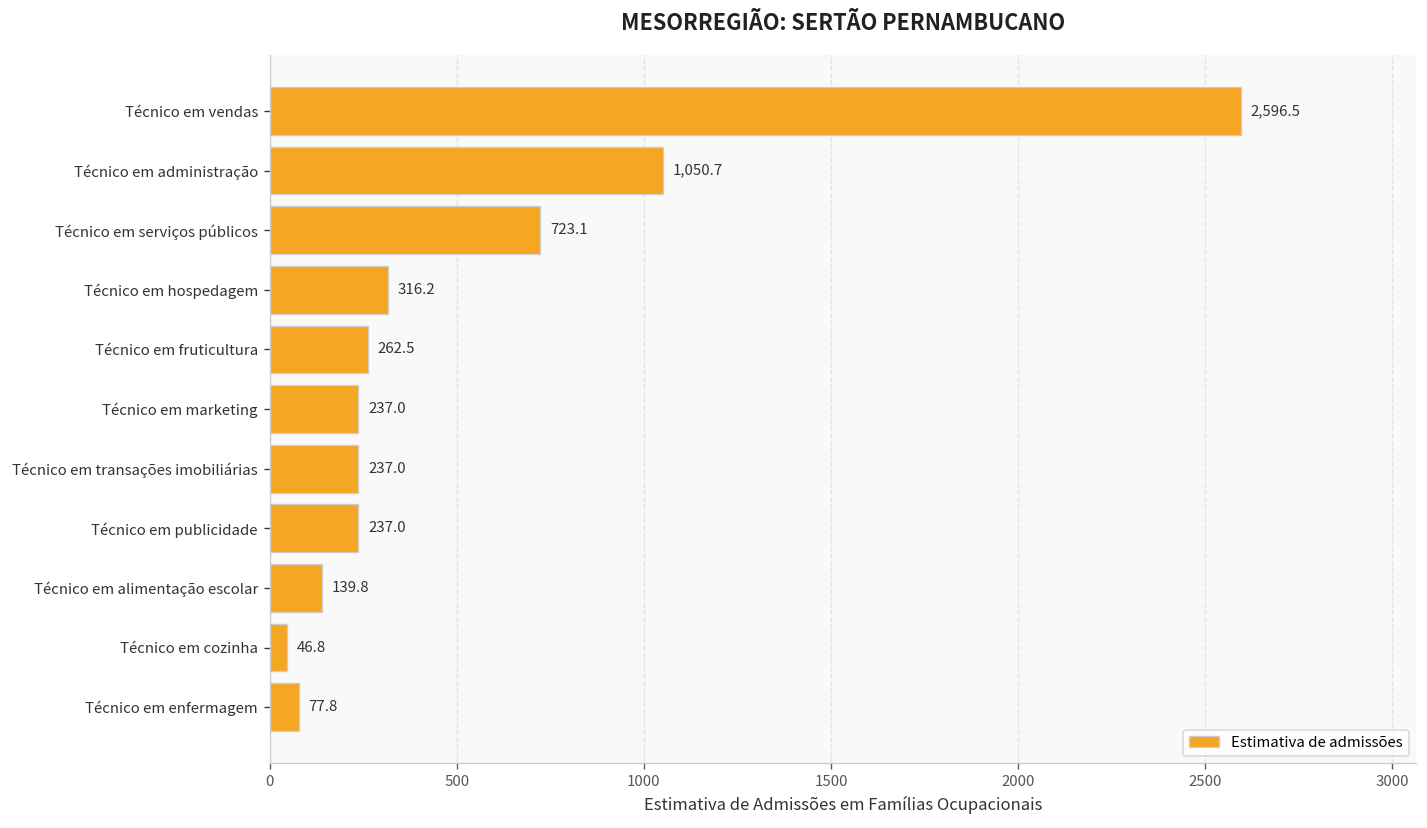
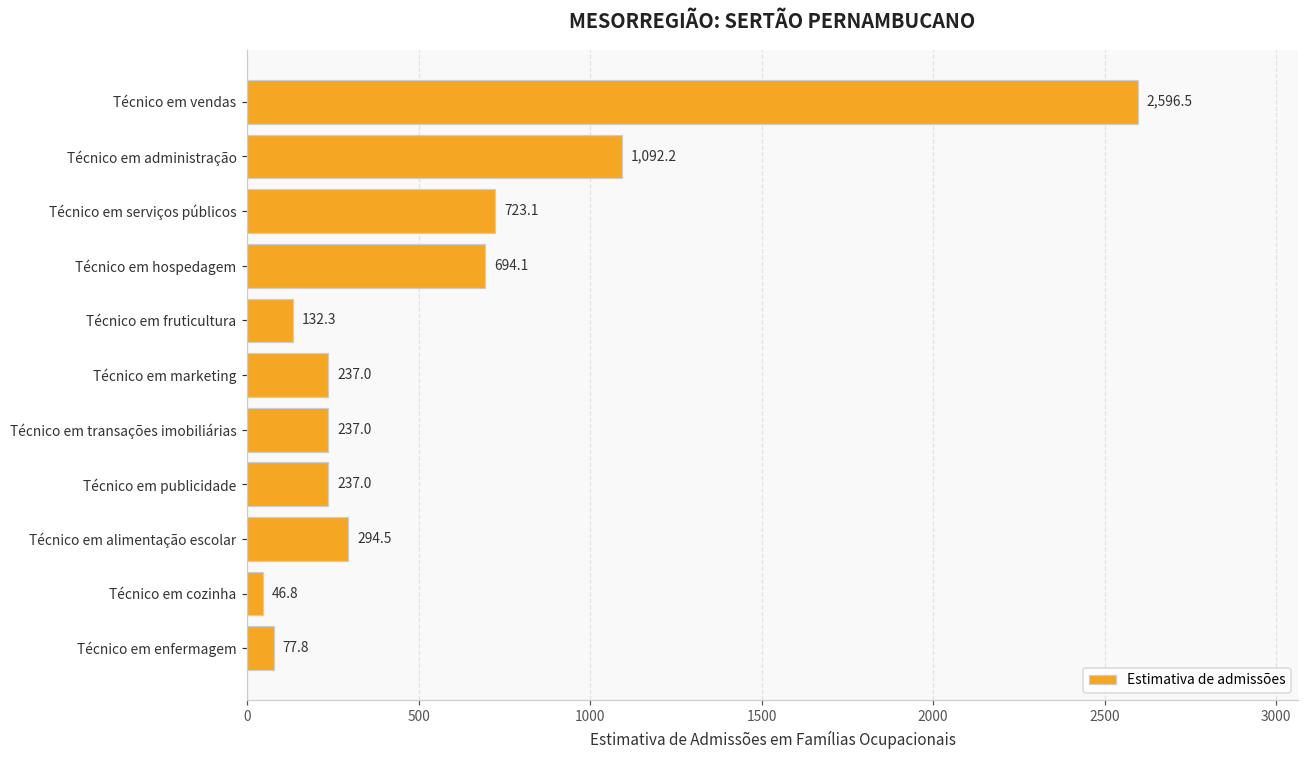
  {
    "Técnico em vendas": "2,596.5",
-   "Técnico em administração": "1,050.7",
+   "Técnico em administração": "1,092.2",
    "Técnico em serviços públicos": "723.1",
-   "Técnico em hospedagem": "316.2",
-   "Técnico em fruticultura": "262.5",
+   "Técnico em hospedagem": "694.1",
+   "Técnico em fruticultura": "132.3",
    "Técnico em marketing": "237.0",
    "Técnico em transações imobiliárias": "237.0",
    "Técnico em publicidade": "237.0",
-   "Técnico em alimentação escolar": "139.8",
+   "Técnico em alimentação escolar": "294.5",
    "Técnico em cozinha": "46.8",
    "Técnico em enfermagem": "77.8"
  }
